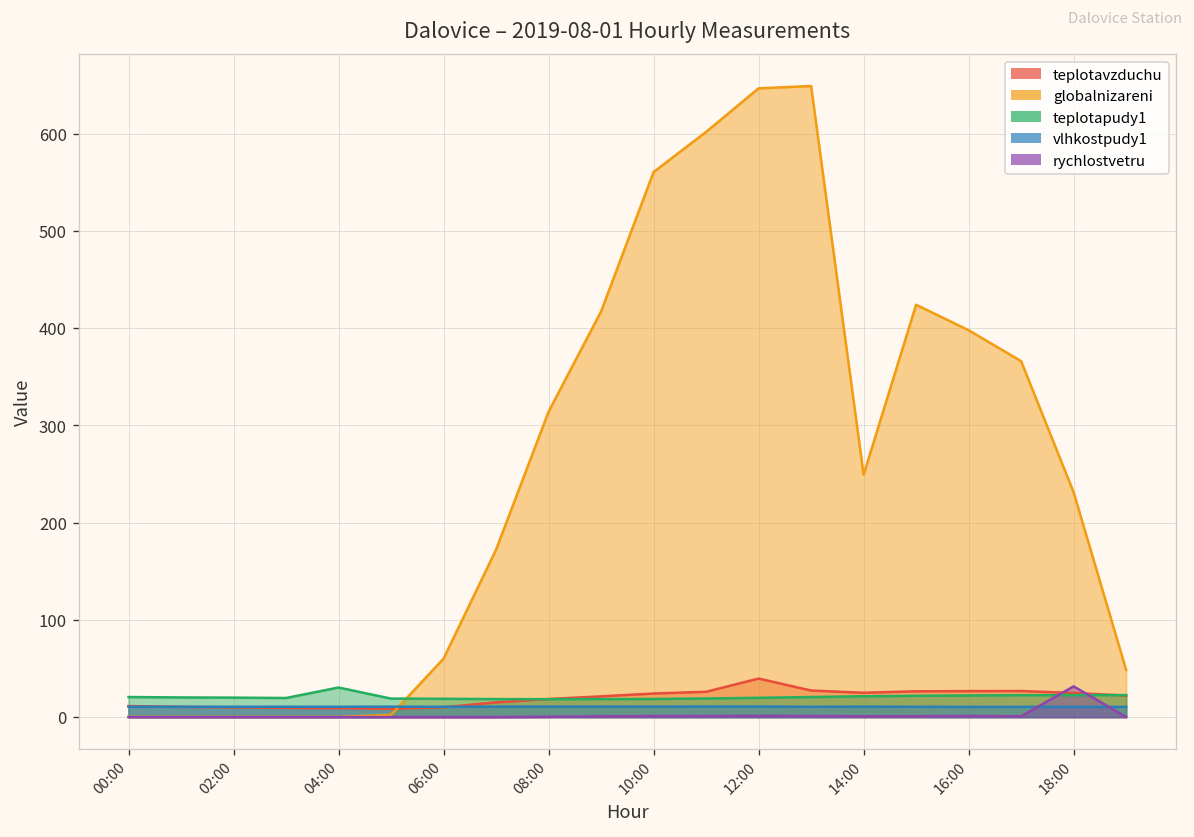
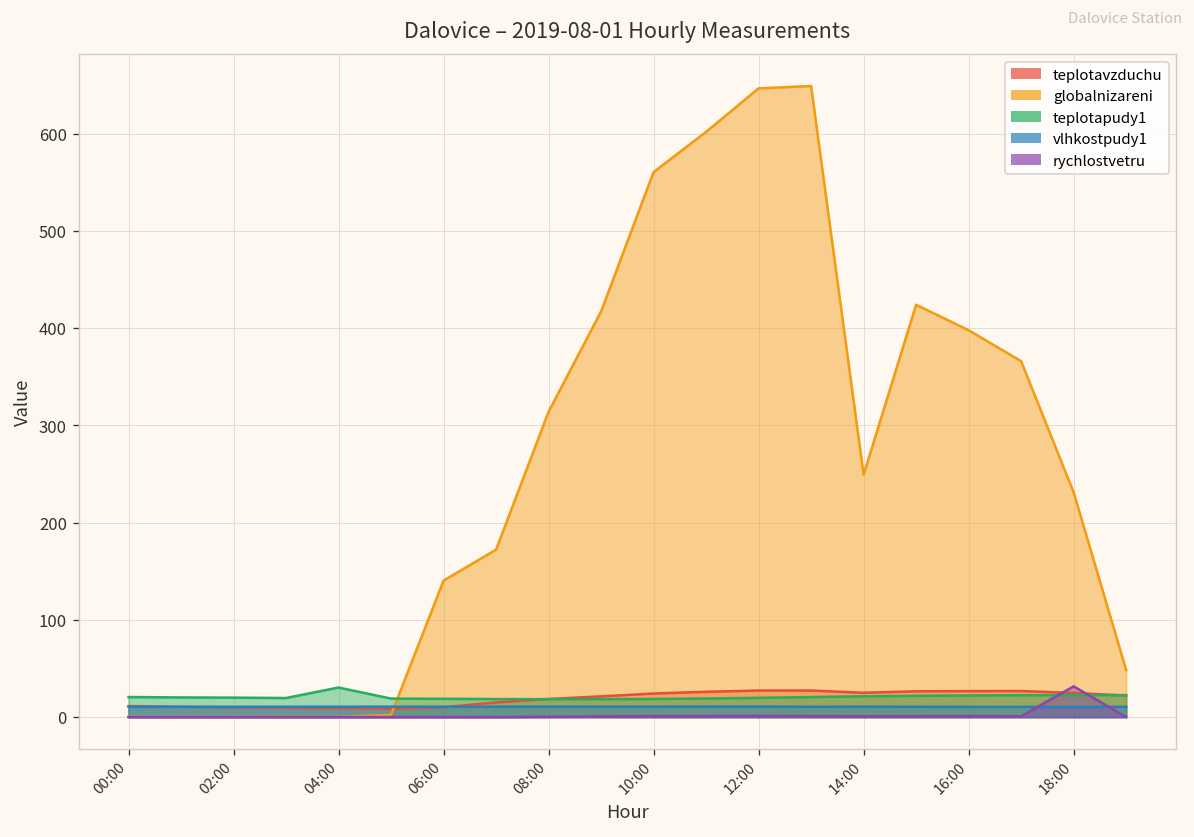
  {
    "teplotavzduchu": {
      "10:00": 20,
-     "12:00": 40,
+     "12:00": 30,
      "14:00": 30,
      "16:00": 30
    },
    "globalnizareni": {
-     "06:00": 60,
+     "06:00": 140,
      "08:00": 310,
      "10:00": 560,
      "12:00": 650,
      "14:00": 250,
      "16:00": 400,
      "18:00": 230
    },
    "teplotapudy1": {
      "00:00": 20,
      "02:00": 20,
      "04:00": 30,
      "06:00": 20,
      "10:00": 20,
      "12:00": 20,
      "14:00": 20,
      "16:00": 20
    },
    "vlhkostpudy1": {
      "08:00": 10,
      "10:00": 10,
      "12:00": 10,
      "14:00": 10,
      "16:00": 10,
      "18:00": 10
    },
    "rychlostvetru": {
      "06:00": 0,
      "08:00": 0,
      "10:00": 0,
      "12:00": 0,
      "14:00": 0,
      "16:00": 0,
      "18:00": 30
    }
  }
